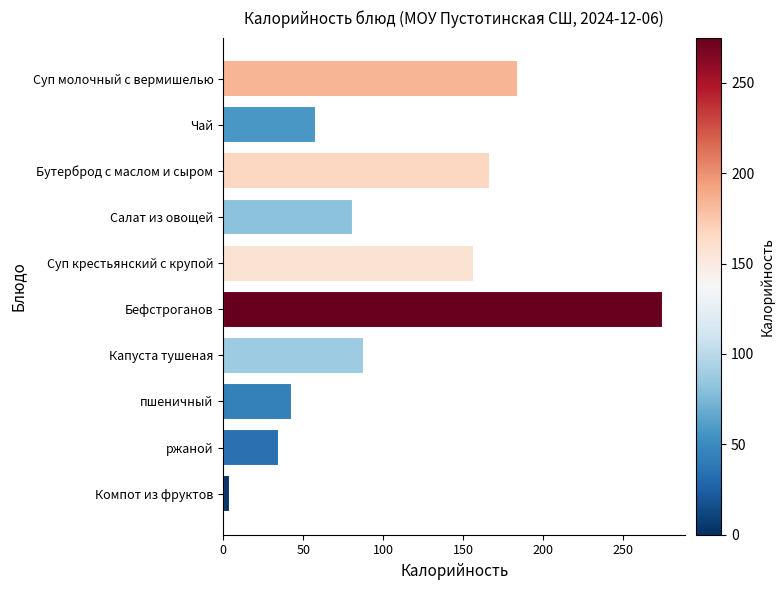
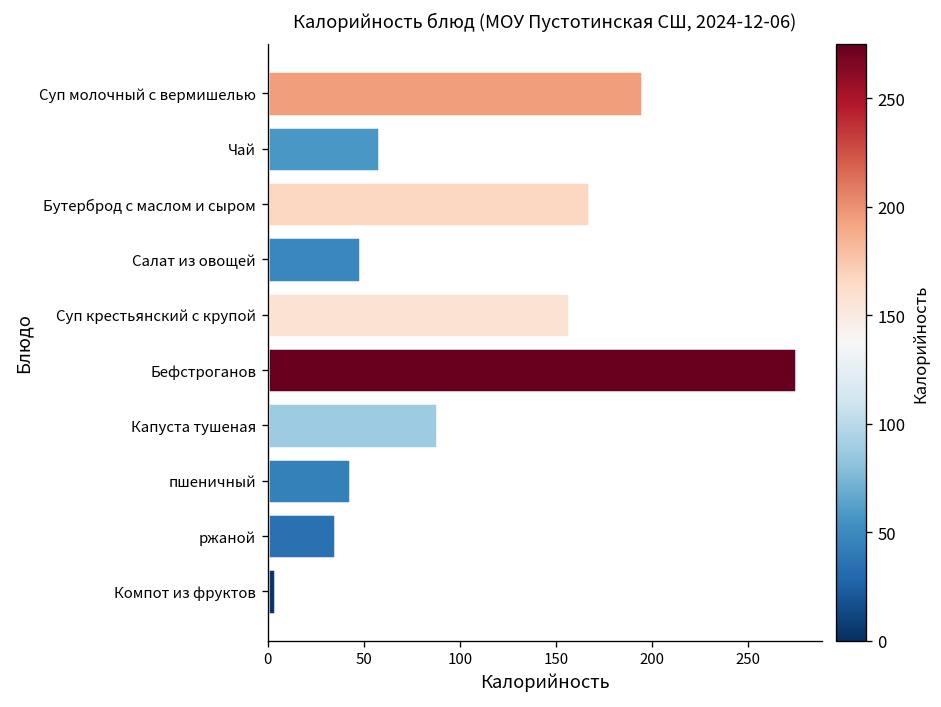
  {
-   "Суп молочный с вермишелью": 184,
+   "Суп молочный с вермишелью": 195,
    "Чай": 58,
    "Бутерброд с маслом и сыром": 167,
-   "Салат из овощей": 81,
+   "Салат из овощей": 48,
    "Суп крестьянский с крупой": 157,
    "Бефстроганов": 275,
    "Капуста тушеная": 88,
    "пшеничный": 43,
    "ржаной": 35,
    "Компот из фруктов": 4
  }
